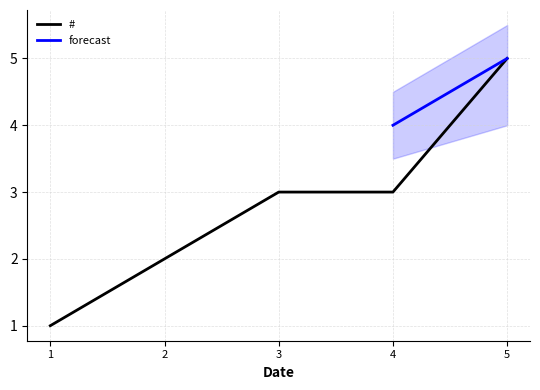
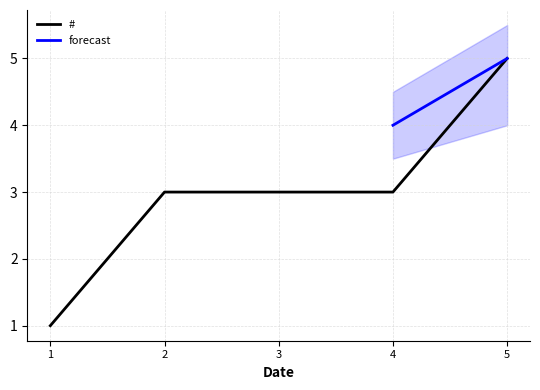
  {
    "#": {
      "1": 1,
-     "2": 2,
+     "2": 3,
      "3": 3,
      "4": 3
    }
  }
